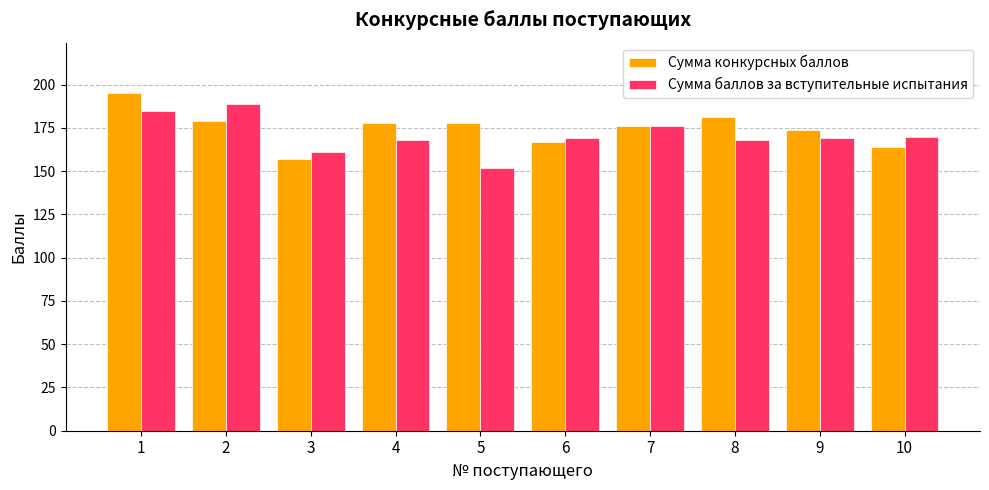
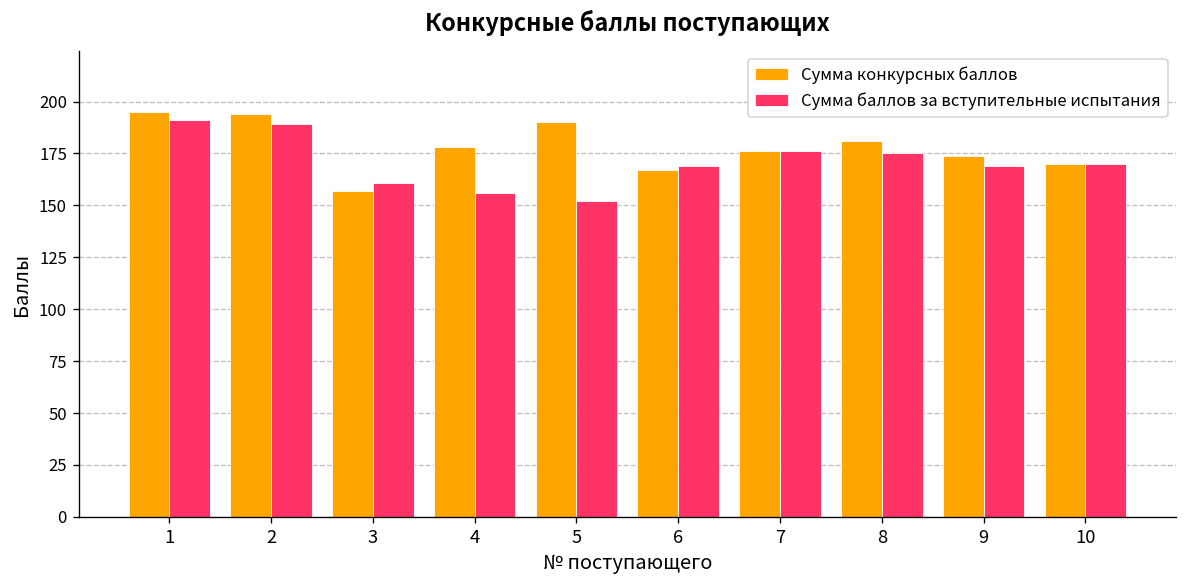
  {
    "Сумма конкурсных баллов": {
      "1": 195,
-     "2": 179,
+     "2": 194,
      "3": 157,
      "4": 178,
-     "5": 178,
+     "5": 190,
      "6": 167,
      "7": 176,
      "8": 181,
      "9": 174,
-     "10": 164
+     "10": 170
    },
    "Сумма баллов за вступительные испытания": {
-     "1": 185,
+     "1": 191,
      "2": 189,
      "3": 161,
-     "4": 168,
+     "4": 156,
      "5": 152,
      "6": 169,
      "7": 176,
-     "8": 168,
+     "8": 175,
      "9": 169,
      "10": 170
    }
  }
